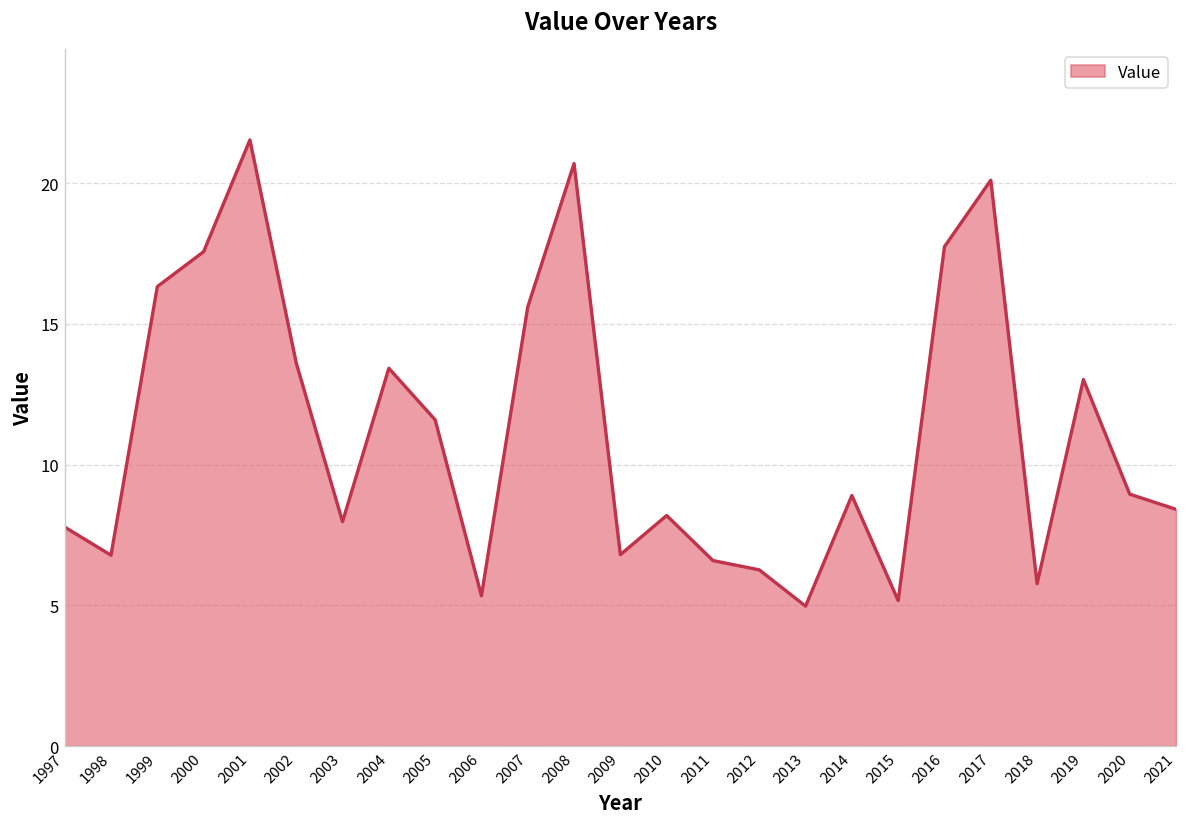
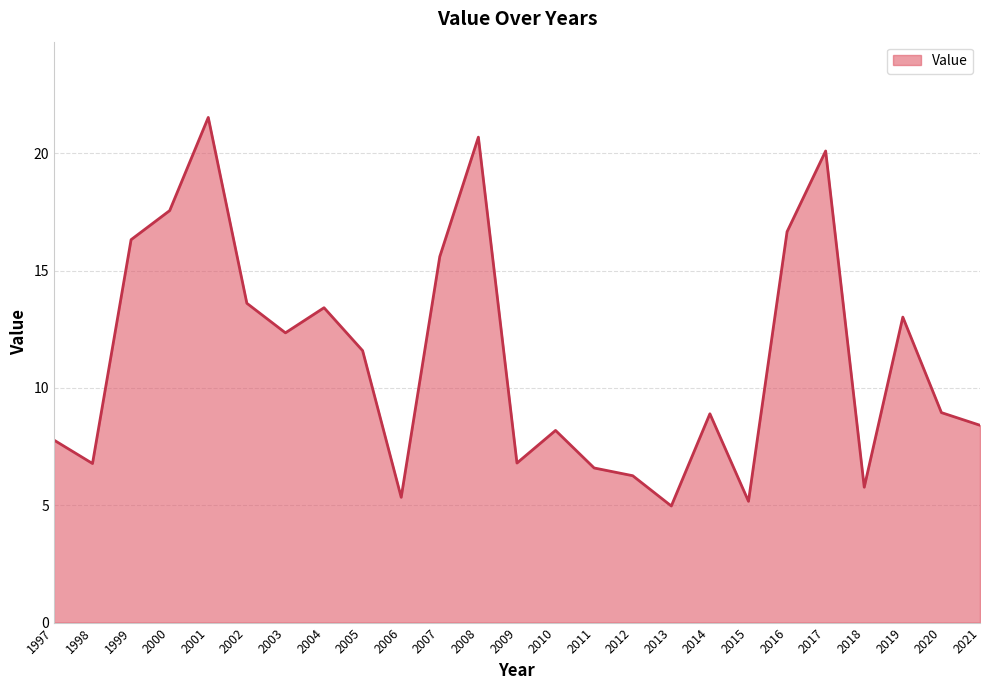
  {
    "1997": 7.8,
    "1998": 6.8,
    "1999": 16.3,
    "2000": 17.6,
    "2001": 21.5,
    "2002": 13.6,
-   "2003": 8.0,
+   "2003": 12.4,
    "2004": 13.4,
    "2005": 11.6,
    "2006": 5.3,
    "2007": 15.6,
    "2008": 20.7,
    "2009": 6.8,
    "2010": 8.2,
    "2011": 6.6,
    "2012": 6.3,
    "2013": 5.0,
    "2014": 8.9,
    "2015": 5.2,
-   "2016": 17.7,
+   "2016": 16.7,
    "2017": 20.1,
    "2018": 5.8,
    "2019": 13.0,
    "2020": 9.0,
    "2021": 8.4
  }
